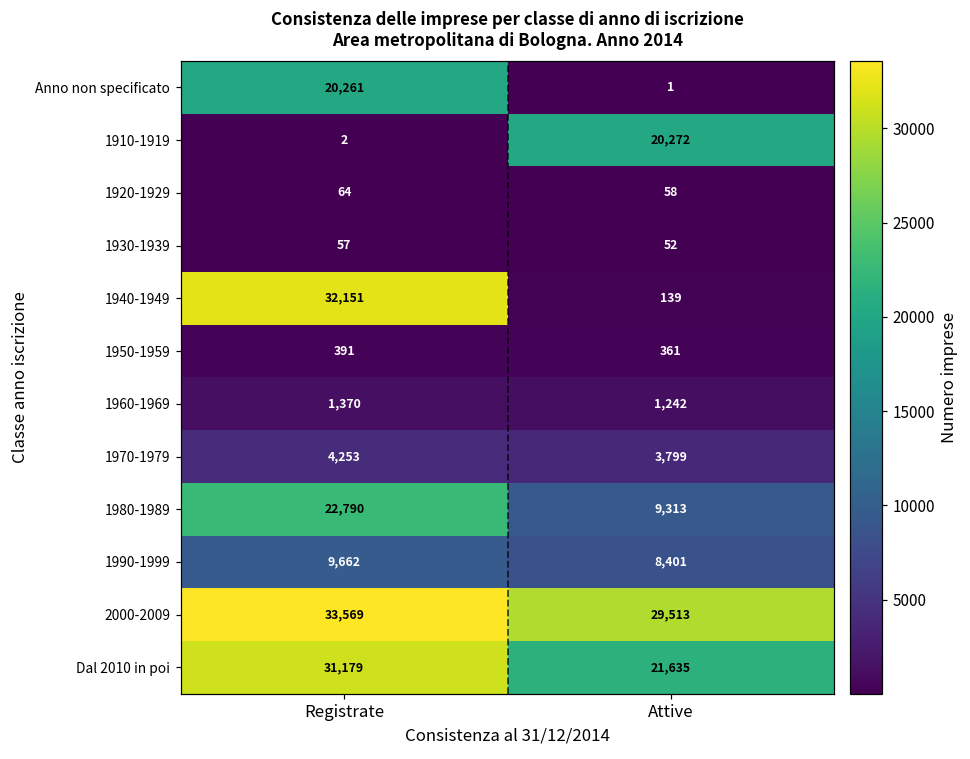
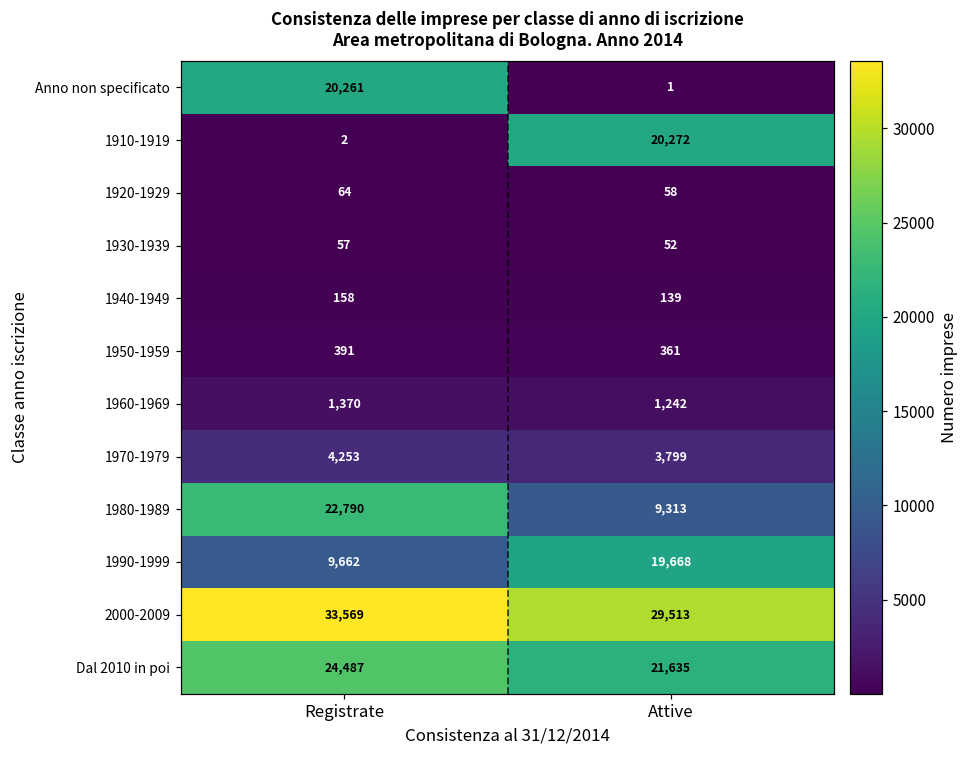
  {
    "Anno non specificato": {
      "Registrate": "20,261",
      "Attive": "1"
    },
    "1910-1919": {
      "Registrate": "2",
      "Attive": "20,272"
    },
    "1920-1929": {
      "Registrate": "64",
      "Attive": "58"
    },
    "1930-1939": {
      "Registrate": "57",
      "Attive": "52"
    },
    "1940-1949": {
-     "Registrate": "32,151",
+     "Registrate": "158",
      "Attive": "139"
    },
    "1950-1959": {
      "Registrate": "391",
      "Attive": "361"
    },
    "1960-1969": {
      "Registrate": "1,370",
      "Attive": "1,242"
    },
    "1970-1979": {
      "Registrate": "4,253",
      "Attive": "3,799"
    },
    "1980-1989": {
      "Registrate": "22,790",
      "Attive": "9,313"
    },
    "1990-1999": {
      "Registrate": "9,662",
-     "Attive": "8,401"
+     "Attive": "19,668"
    },
    "2000-2009": {
      "Registrate": "33,569",
      "Attive": "29,513"
    },
    "Dal 2010 in poi": {
-     "Registrate": "31,179",
+     "Registrate": "24,487",
      "Attive": "21,635"
    }
  }
